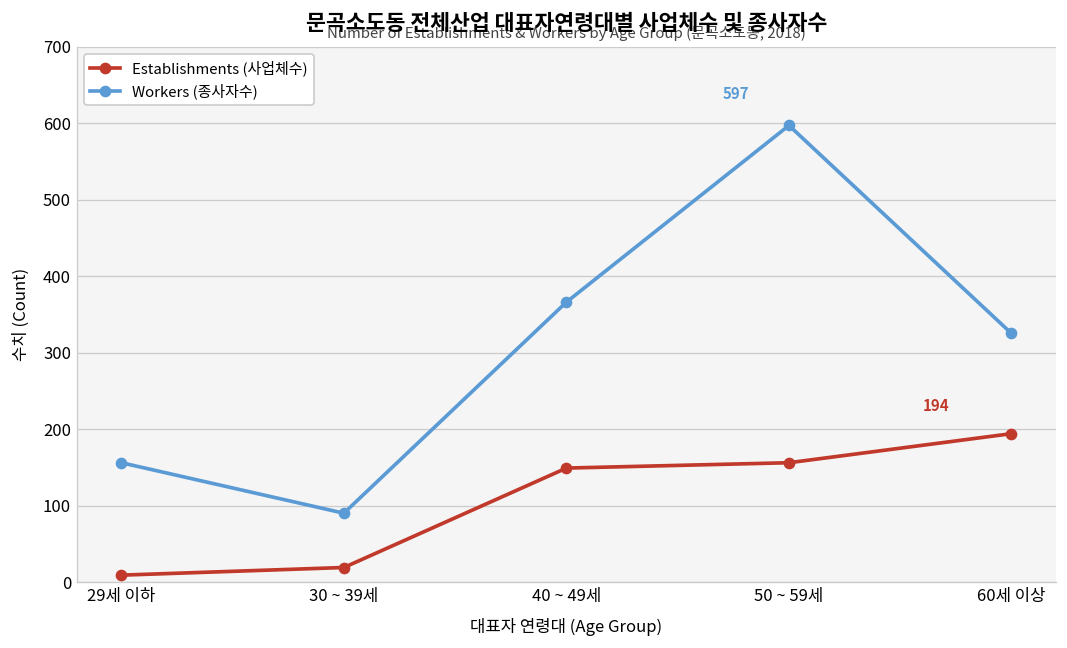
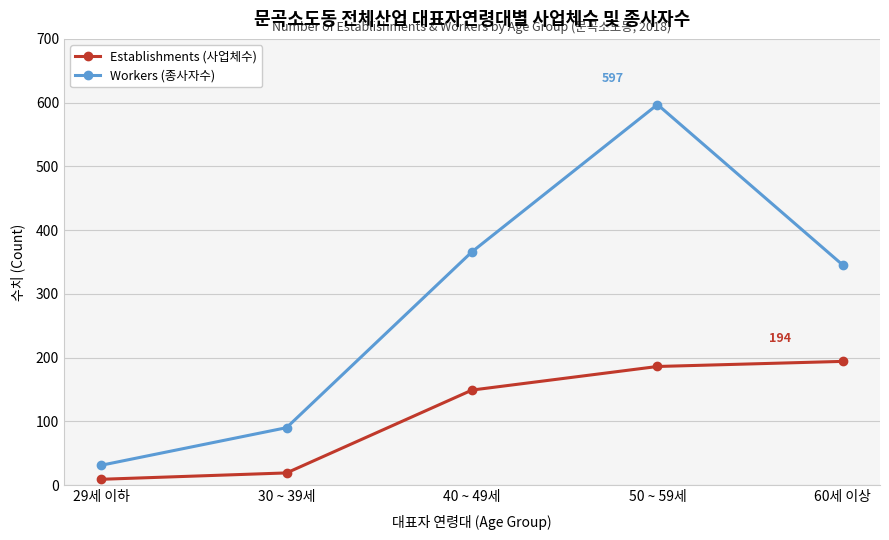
  {
    "Establishments (사업체수)": {
      "29세 이하": 10,
      "30 ~ 39세": 20,
      "40 ~ 49세": 150,
-     "50 ~ 59세": 160,
+     "50 ~ 59세": 190,
      "60세 이상": 190
    },
    "Workers (종사자수)": {
-     "29세 이하": 160,
+     "29세 이하": 30,
      "30 ~ 39세": 90,
      "40 ~ 49세": 370,
      "50 ~ 59세": 600,
-     "60세 이상": 330
+     "60세 이상": 350
    }
  }
